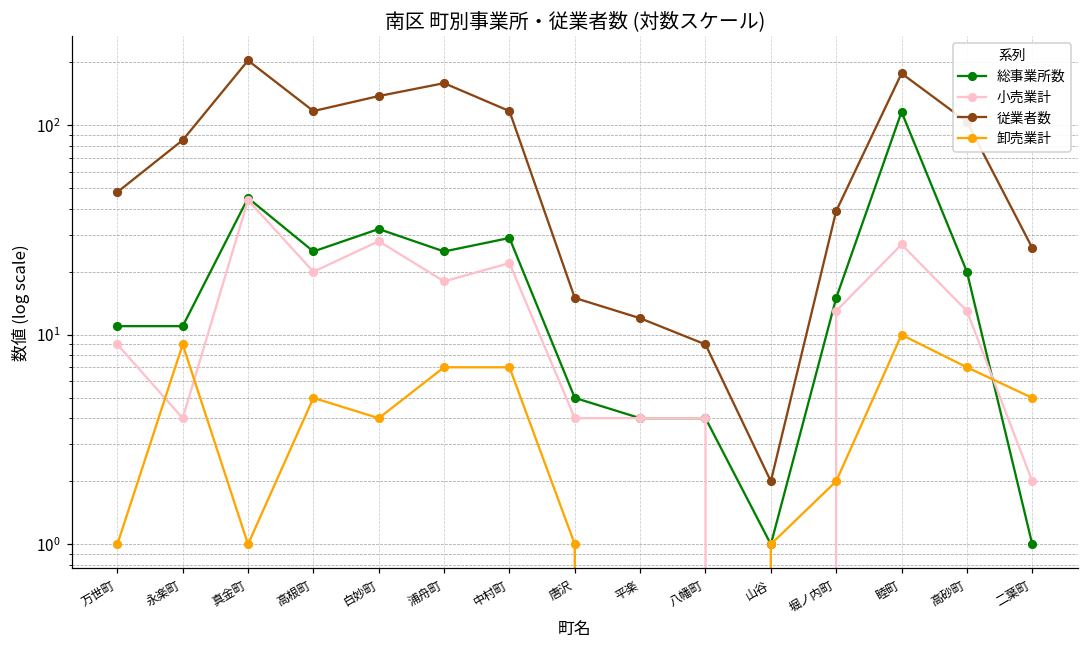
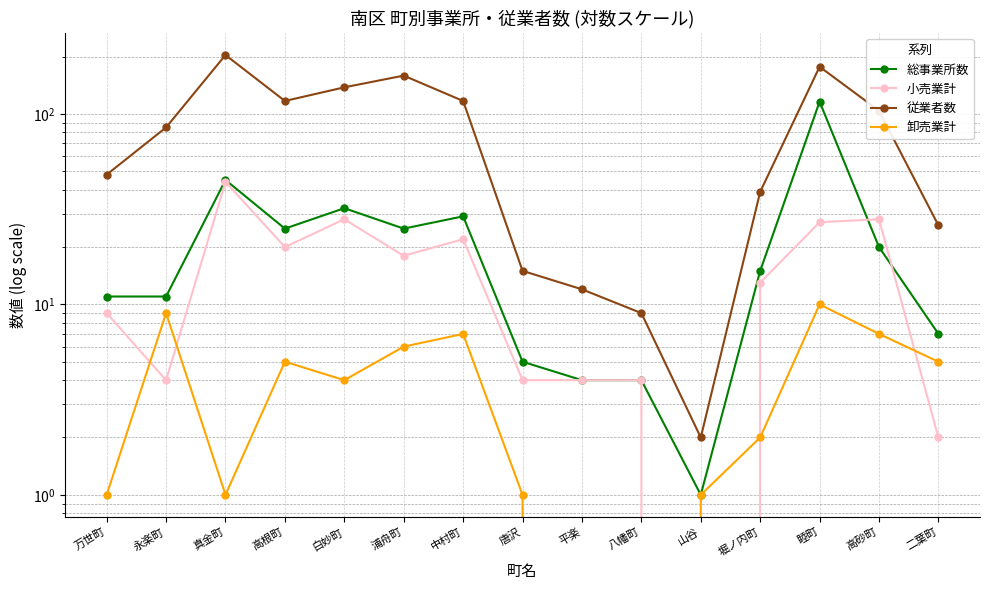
  {
    "総事業所数": {
      "万世町": 11,
      "永楽町": 11,
      "高根町": 25,
      "白妙町": 32,
      "浦舟町": 25,
      "中村町": 29,
      "唐沢": 5,
      "堀ノ内町": 15,
      "睦町": 120,
      "高砂町": 20,
-     "二葉町": 1
+     "二葉町": 7
    },
    "小売業計": {
      "万世町": 9,
      "永楽町": 4,
      "高根町": 20,
      "白妙町": 28,
      "浦舟町": 18,
      "中村町": 22,
      "唐沢": 4,
      "堀ノ内町": 13,
      "睦町": 27,
-     "高砂町": 13,
+     "高砂町": 28,
      "二葉町": 2
    },
    "従業者数": {
      "万世町": 48,
      "永楽町": 90,
      "真金町": 200,
      "高根町": 120,
      "白妙町": 140,
      "浦舟町": 160,
      "中村町": 120,
      "唐沢": 15,
      "平楽": 12,
      "八幡町": 9,
      "山谷": 2,
      "堀ノ内町": 39,
      "睦町": 180,
      "二葉町": 26
    },
    "卸売業計": {
      "万世町": 1,
      "永楽町": 9,
      "真金町": 1,
      "高根町": 5,
      "白妙町": 4,
-     "浦舟町": 7,
+     "浦舟町": 6,
      "中村町": 7,
      "唐沢": 1,
      "堀ノ内町": 2,
      "睦町": 10,
      "高砂町": 7,
      "二葉町": 5
    }
  }
